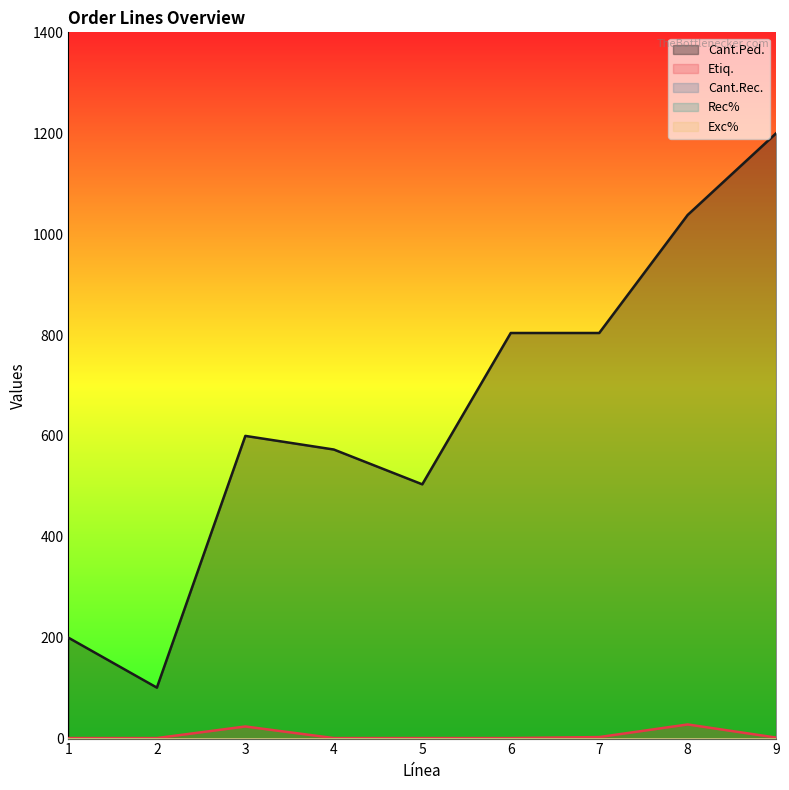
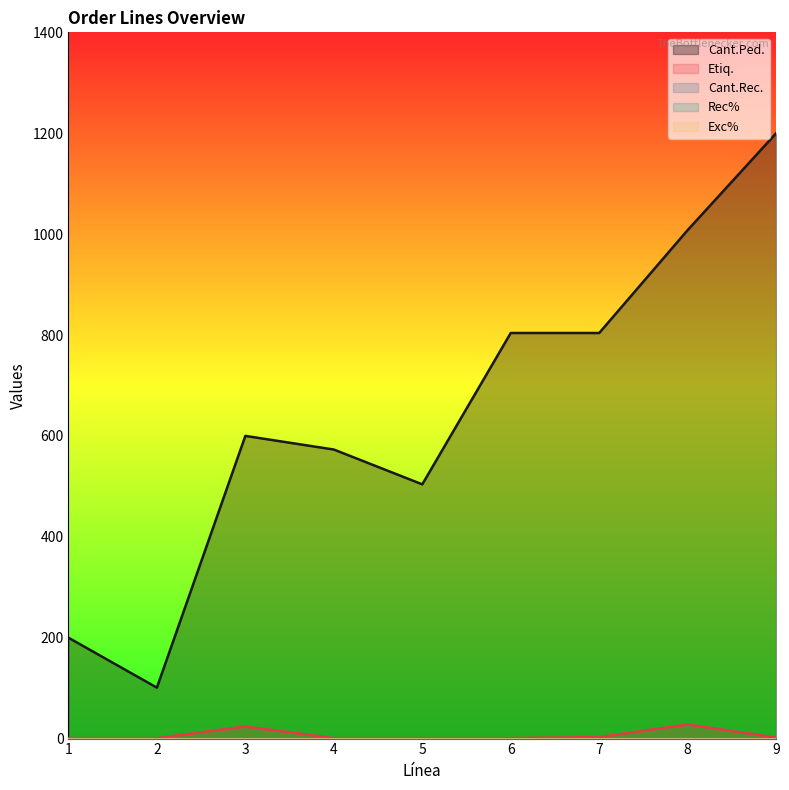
  {
    "Cant.Ped.": {
      "1": 200,
      "2": 100,
      "3": 600,
      "4": 570,
      "5": 500,
      "6": 800,
      "7": 800,
-     "8": 1040,
+     "8": 1010,
      "9": 1200
    }
  }
